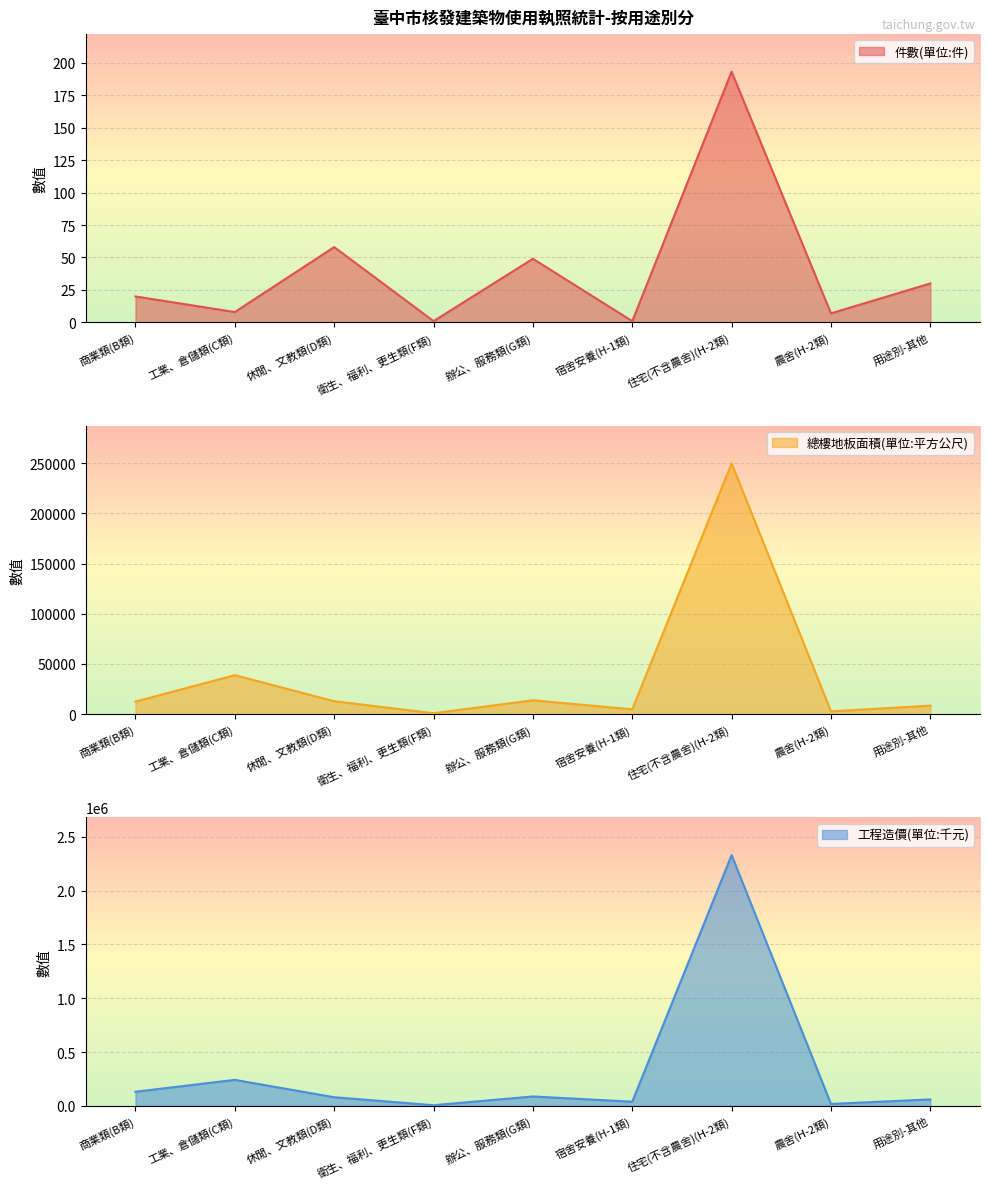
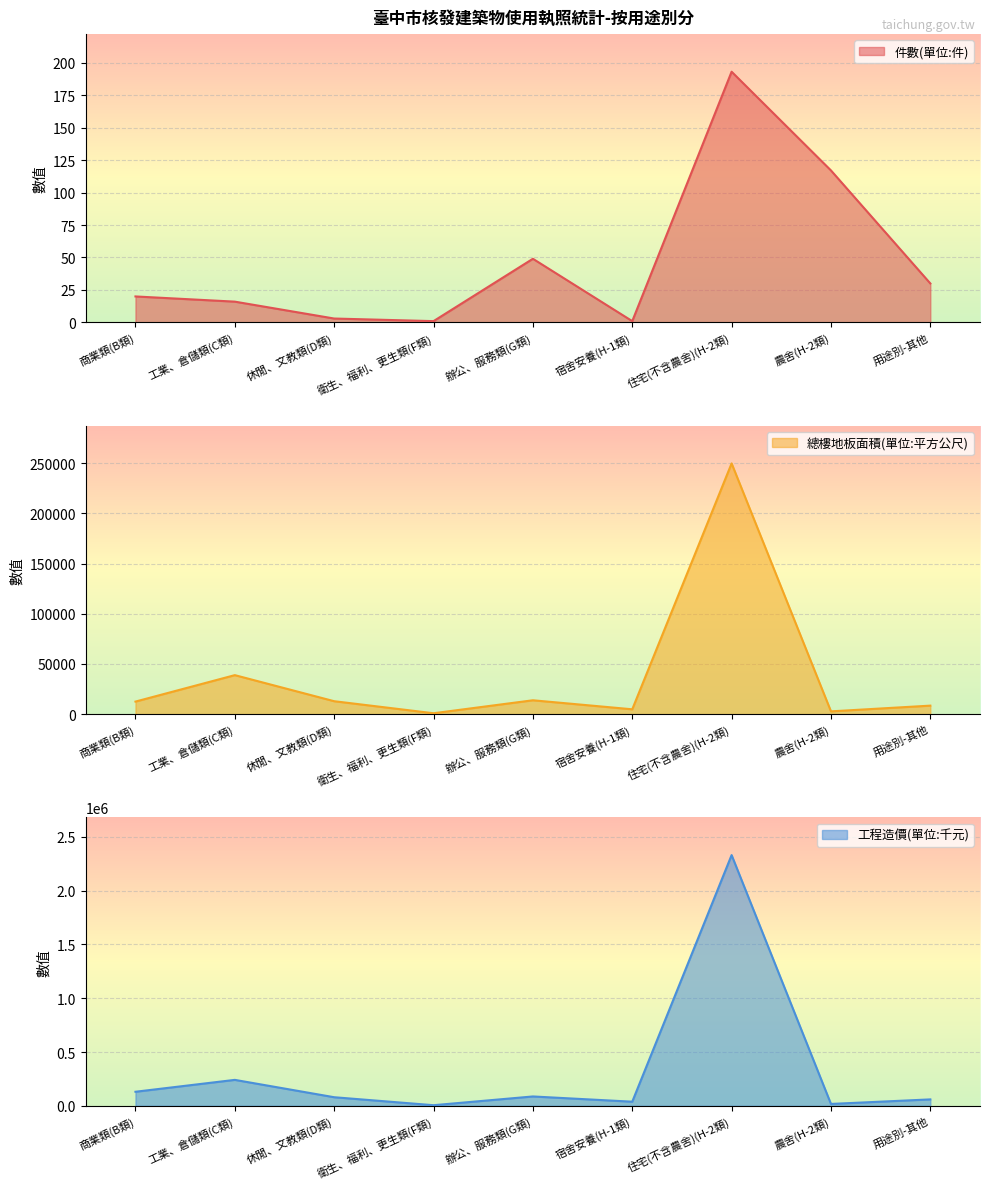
  {
    "臺中市核發建築物使用執照統計-按用途別分": {
      "商業類(B類)": 20,
-     "工業、倉儲類(C類)": 8,
-     "休閒、文教類(D類)": 58,
+     "工業、倉儲類(C類)": 16,
+     "休閒、文教類(D類)": 3,
      "衛生、福利、更生類(F類)": 1,
      "辦公、服務類(G類)": 49,
      "宿舍安養(H-1類)": 1,
      "住宅(不含農舍)(H-2類)": 193,
-     "農舍(H-2類)": 7,
+     "農舍(H-2類)": 117,
      "用途別-其他": 30
    }
  }
